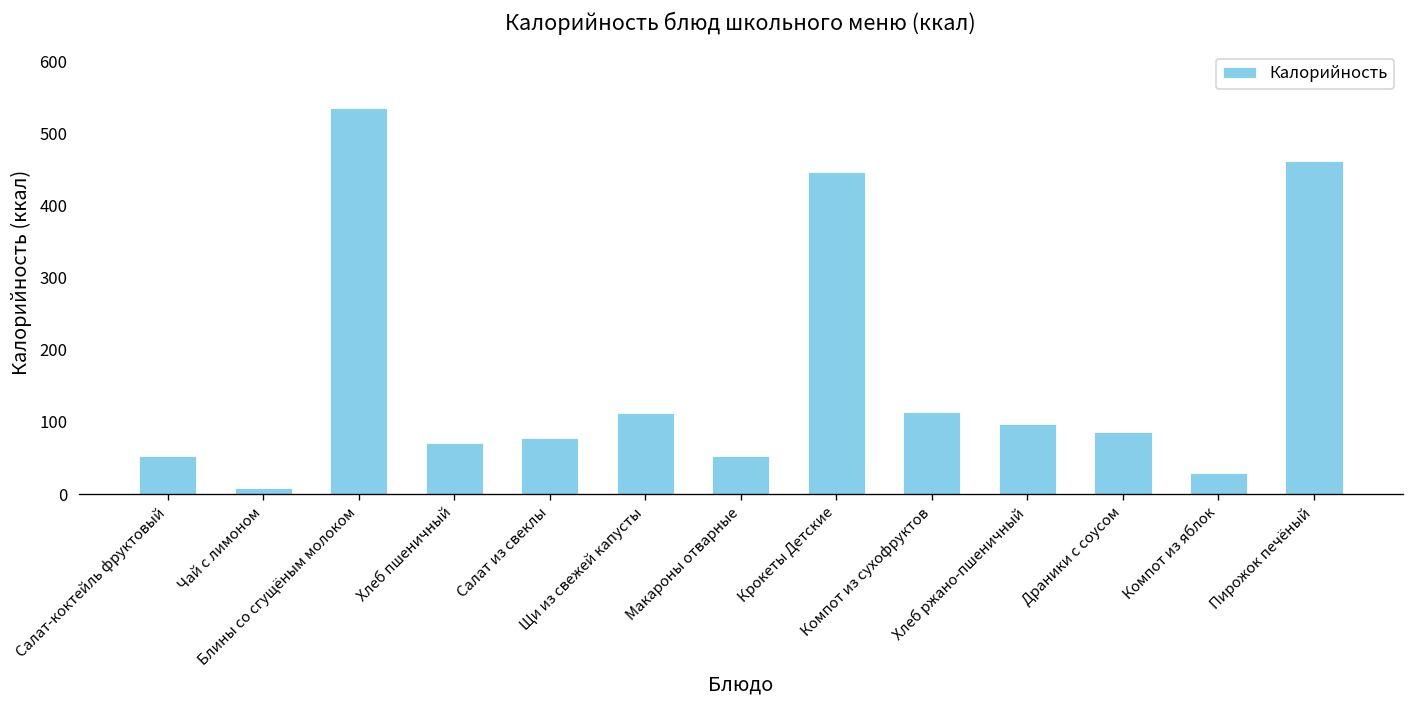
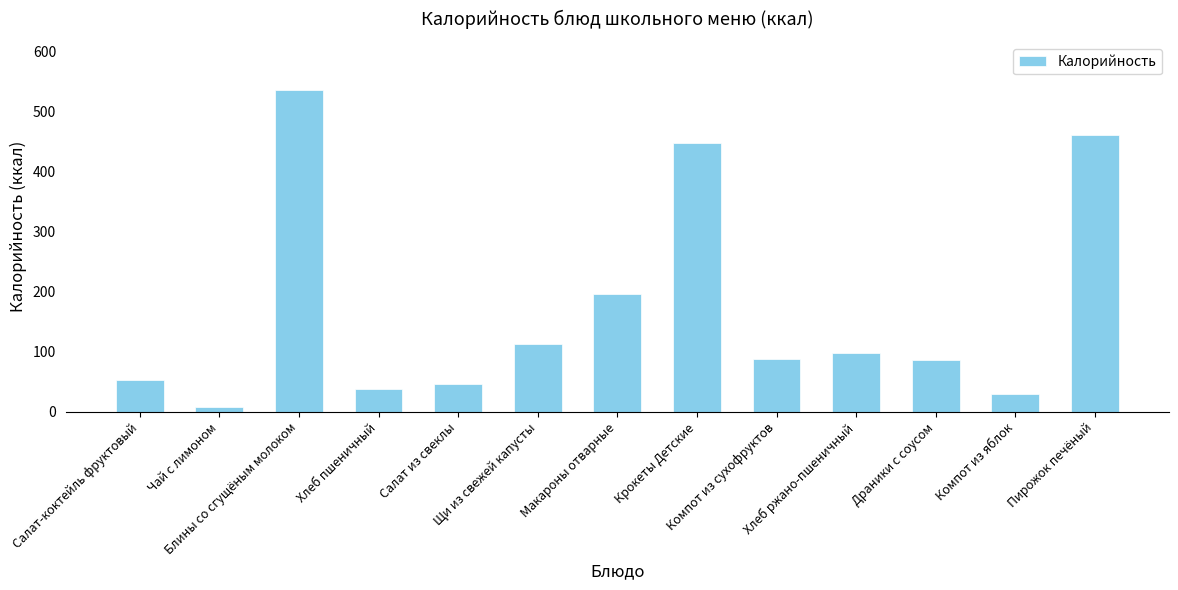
  {
    "Салат-коктейль фруктовый": 50,
    "Чай с лимоном": 10,
    "Блины со сгущёным молоком": 540,
-   "Хлеб пшеничный": 70,
-   "Салат из свеклы": 80,
+   "Хлеб пшеничный": 40,
+   "Салат из свеклы": 50,
    "Щи из свежей капусты": 110,
-   "Макароны отварные": 50,
+   "Макароны отварные": 200,
    "Крокеты Детские": 450,
-   "Компот из сухофруктов": 110,
+   "Компот из сухофруктов": 90,
    "Хлеб ржано-пшеничный": 100,
    "Драники с соусом": 90,
    "Компот из яблок": 30,
    "Пирожок печёный": 460
  }
